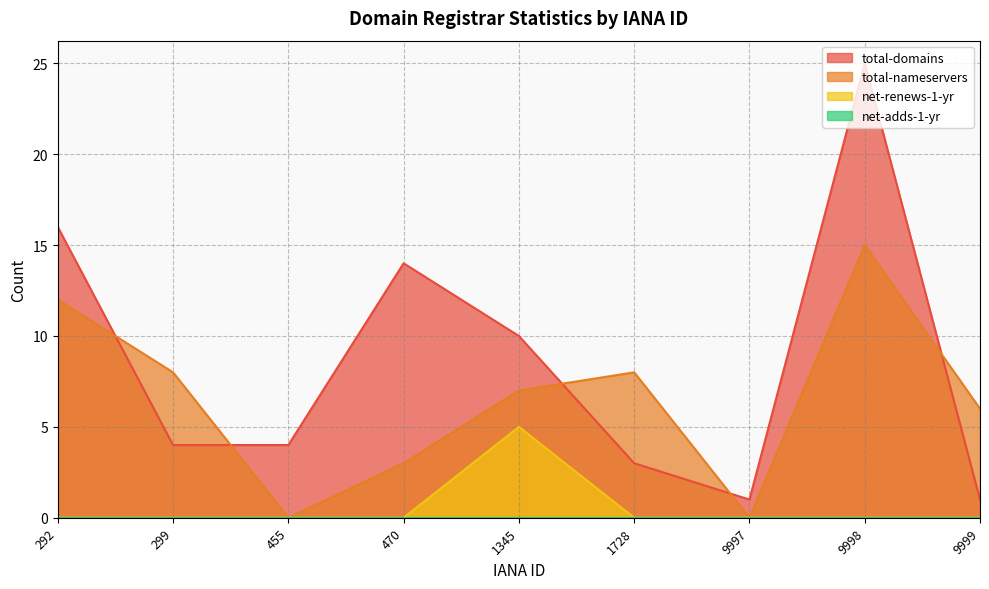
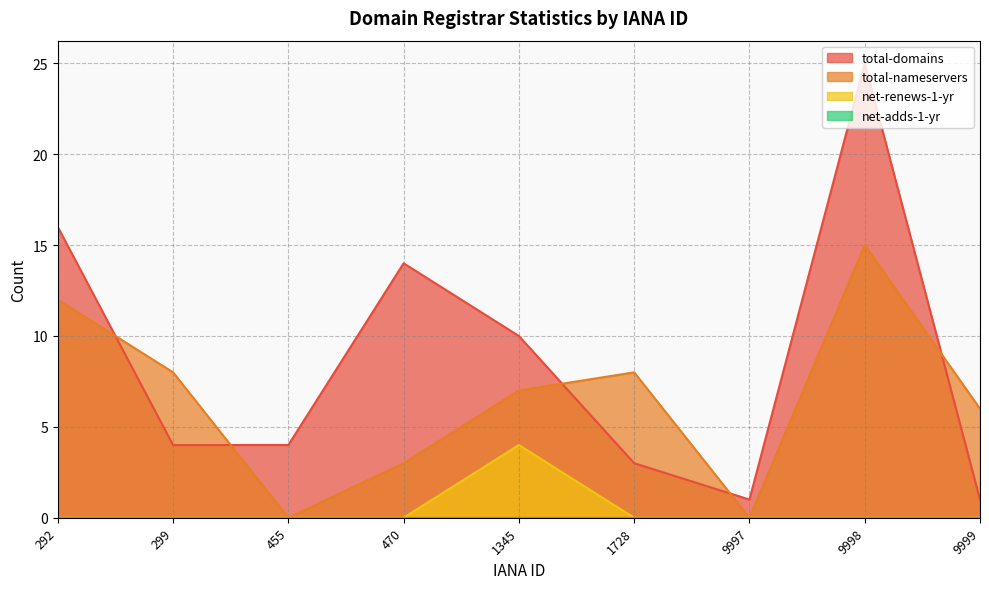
  {
    "net-renews-1-yr": {
-     "1345": 5
+     "1345": 4
    },
    "net-adds-1-yr": {
      "1345": 0
    }
  }
